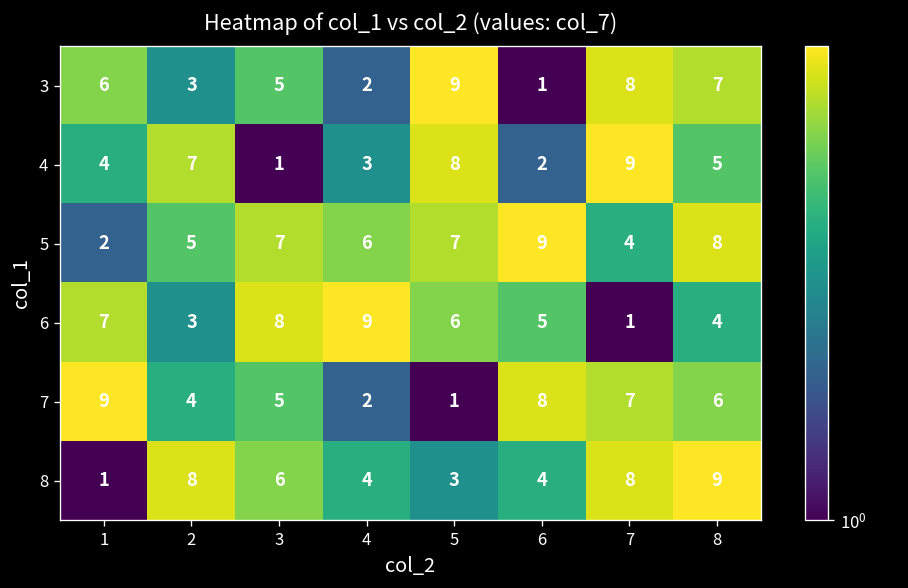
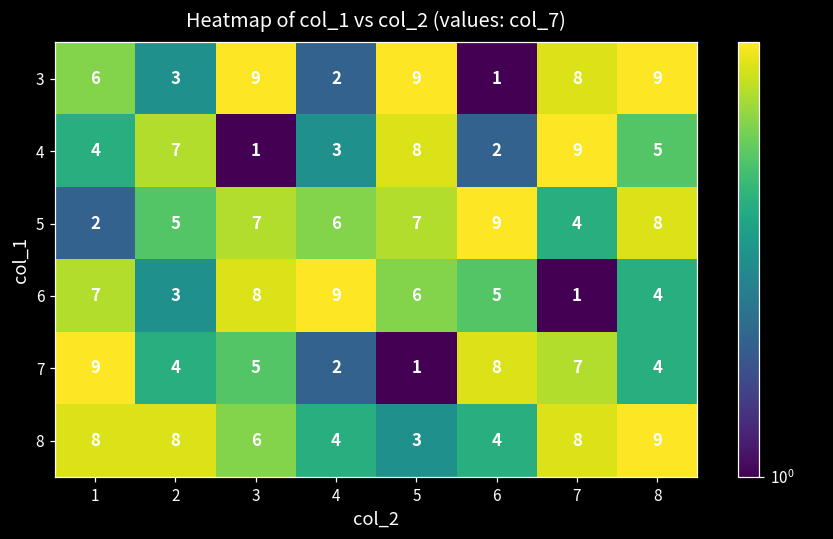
  {
    "3": {
      "1": 6,
      "2": 3,
-     "3": 5,
+     "3": 9,
      "4": 2,
      "5": 9,
      "6": 1,
      "7": 8,
-     "8": 7
+     "8": 9
    },
    "4": {
      "1": 4,
      "2": 7,
      "3": 1,
      "4": 3,
      "5": 8,
      "6": 2,
      "7": 9,
      "8": 5
    },
    "5": {
      "1": 2,
      "2": 5,
      "3": 7,
      "4": 6,
      "5": 7,
      "6": 9,
      "7": 4,
      "8": 8
    },
    "6": {
      "1": 7,
      "2": 3,
      "3": 8,
      "4": 9,
      "5": 6,
      "6": 5,
      "7": 1,
      "8": 4
    },
    "7": {
      "1": 9,
      "2": 4,
      "3": 5,
      "4": 2,
      "5": 1,
      "6": 8,
      "7": 7,
-     "8": 6
+     "8": 4
    },
    "8": {
-     "1": 1,
+     "1": 8,
      "2": 8,
      "3": 6,
      "4": 4,
      "5": 3,
      "6": 4,
      "7": 8,
      "8": 9
    }
  }
